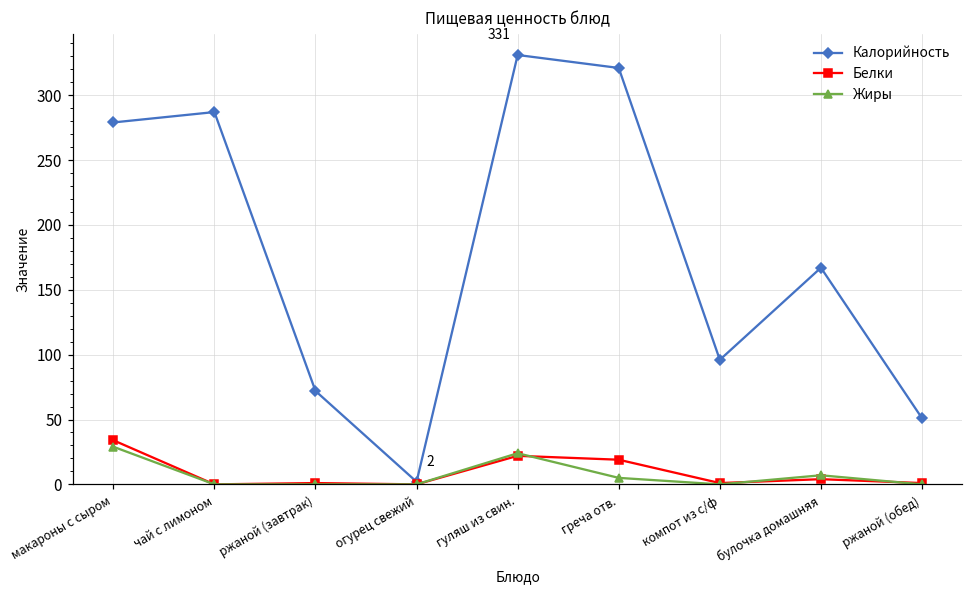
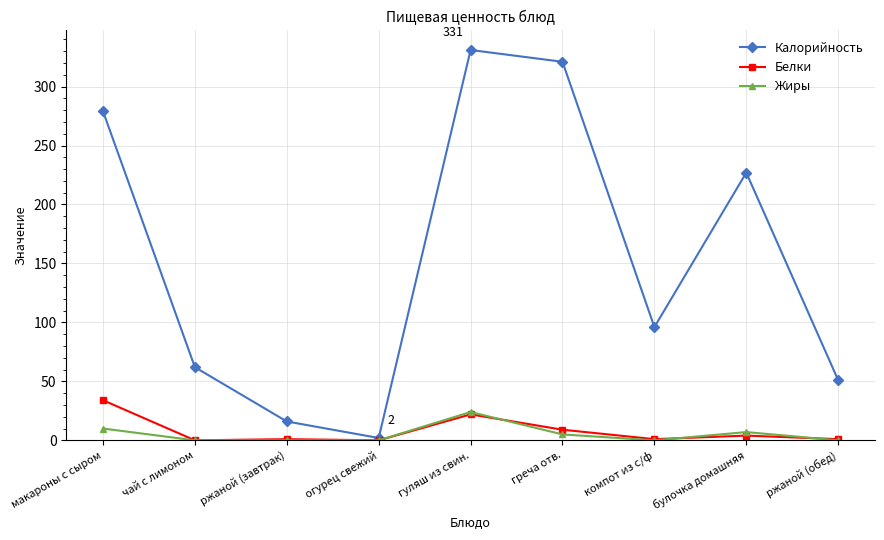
  {
    "Калорийность": {
      "макароны с сыром": 279,
-     "чай с лимоном": 287,
-     "ржаной (завтрак)": 72,
+     "чай с лимоном": 62,
+     "ржаной (завтрак)": 16,
      "греча отв.": 321,
      "компот из с/ф": 96,
-     "булочка домашняя": 167,
+     "булочка домашняя": 227,
      "ржаной (обед)": 51
    },
    "Белки": {
      "макароны с сыром": 34,
-     "греча отв.": 19,
+     "греча отв.": 9,
      "булочка домашняя": 4
    },
    "Жиры": {
-     "макароны с сыром": 29,
+     "макароны с сыром": 10,
      "греча отв.": 5,
      "булочка домашняя": 7
    }
  }
